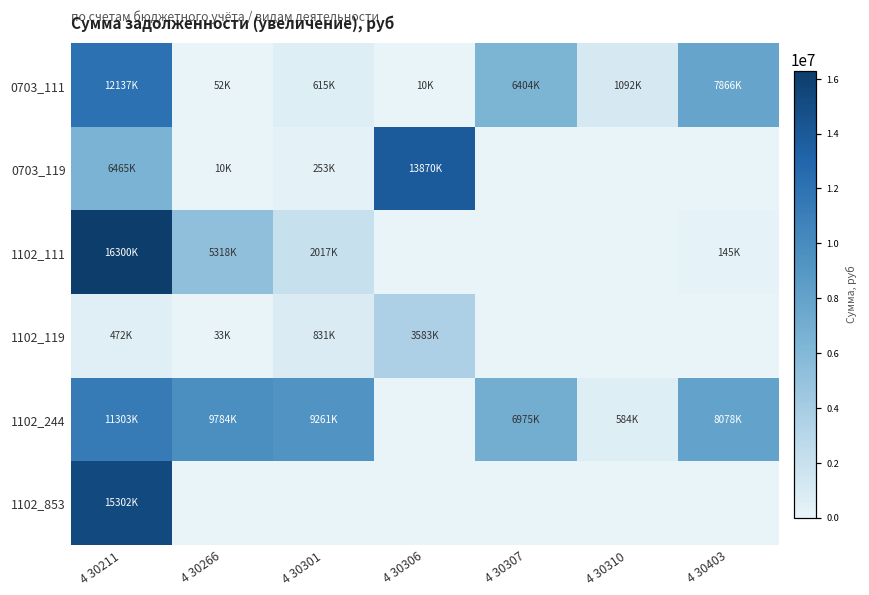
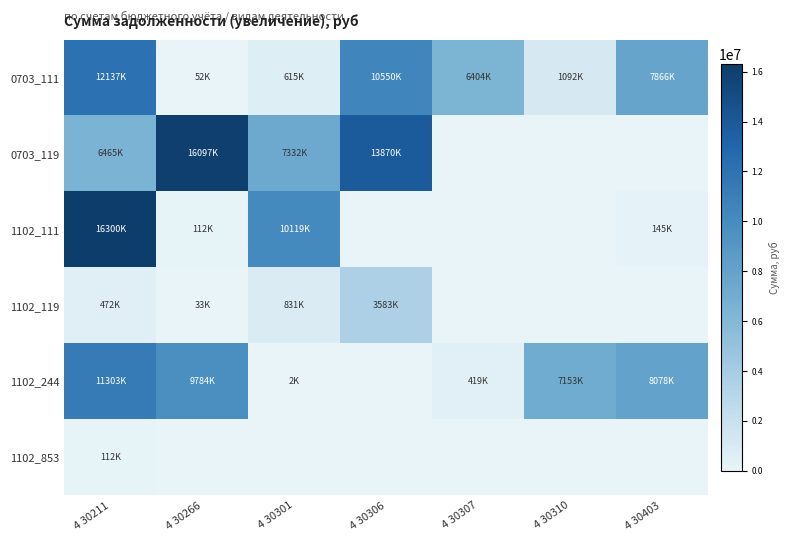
  {
    "0703_111": {
      "4 30211": "12137K",
      "4 30266": "52K",
      "4 30301": "615K",
-     "4 30306": "10K",
+     "4 30306": "10550K",
      "4 30307": "6404K",
      "4 30310": "1092K",
      "4 30403": "7866K"
    },
    "0703_119": {
      "4 30211": "6465K",
-     "4 30266": "10K",
-     "4 30301": "253K",
+     "4 30266": "16097K",
+     "4 30301": "7332K",
      "4 30306": "13870K"
    },
    "1102_111": {
      "4 30211": "16300K",
-     "4 30266": "5318K",
-     "4 30301": "2017K",
+     "4 30266": "112K",
+     "4 30301": "10119K",
      "4 30403": "145K"
    },
    "1102_119": {
      "4 30211": "472K",
      "4 30266": "33K",
      "4 30301": "831K",
      "4 30306": "3583K"
    },
    "1102_244": {
      "4 30211": "11303K",
      "4 30266": "9784K",
-     "4 30301": "9261K",
-     "4 30307": "6975K",
-     "4 30310": "584K",
+     "4 30301": "2K",
+     "4 30307": "419K",
+     "4 30310": "7153K",
      "4 30403": "8078K"
    },
    "1102_853": {
-     "4 30211": "15302K"
+     "4 30211": "112K"
    }
  }
